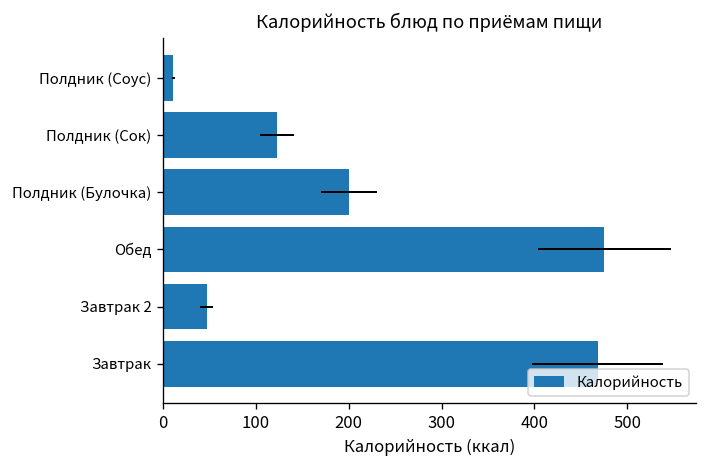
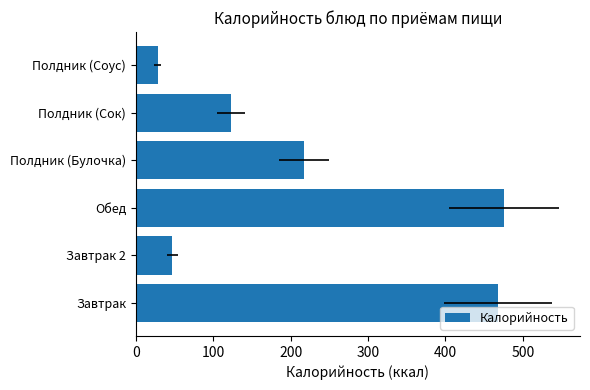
  {
-   "Полдник (Соус)": 10,
+   "Полдник (Соус)": 30,
    "Полдник (Сок)": 120,
-   "Полдник (Булочка)": 200,
+   "Полдник (Булочка)": 220,
    "Обед": 480,
    "Завтрак 2": 50,
    "Завтрак": 470
  }
